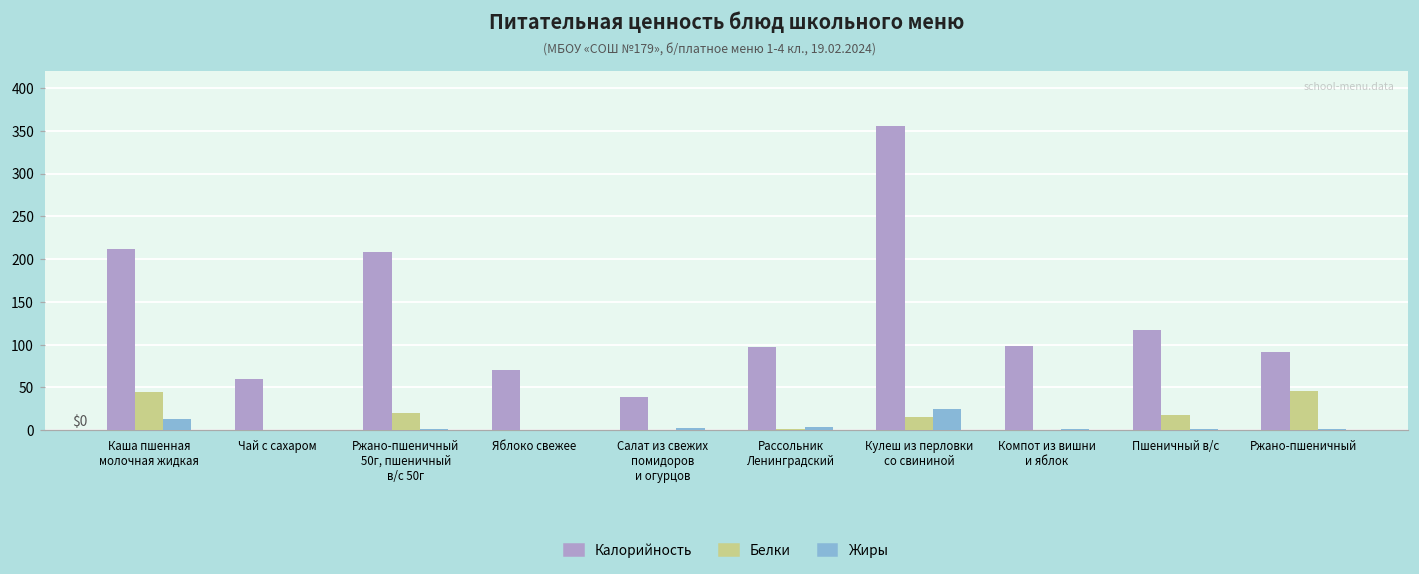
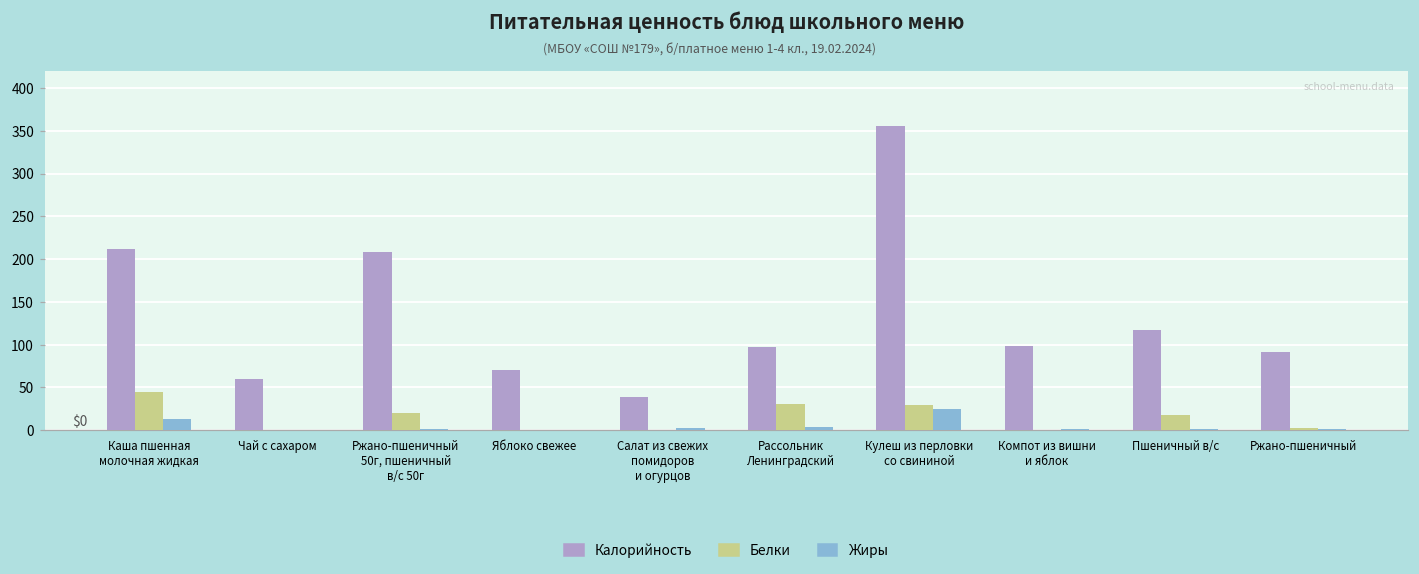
  {
    "Белки": {
      "Каша пшенная молочная жидкая": 50,
      "Чай с сахаром": 0,
      "Ржано-пшеничный 50г, пшеничный в/с 50г": 20,
      "Яблоко свежее": 0,
      "Салат из свежих помидоров и огурцов": 0,
-     "Рассольник Ленинградский": 0,
-     "Кулеш из перловки со свининой": 20,
+     "Рассольник Ленинградский": 30,
+     "Кулеш из перловки со свининой": 30,
      "Компот из вишни и яблок": 0,
      "Пшеничный в/с": 20,
-     "Ржано-пшеничный": 50
+     "Ржано-пшеничный": 0
    }
  }
